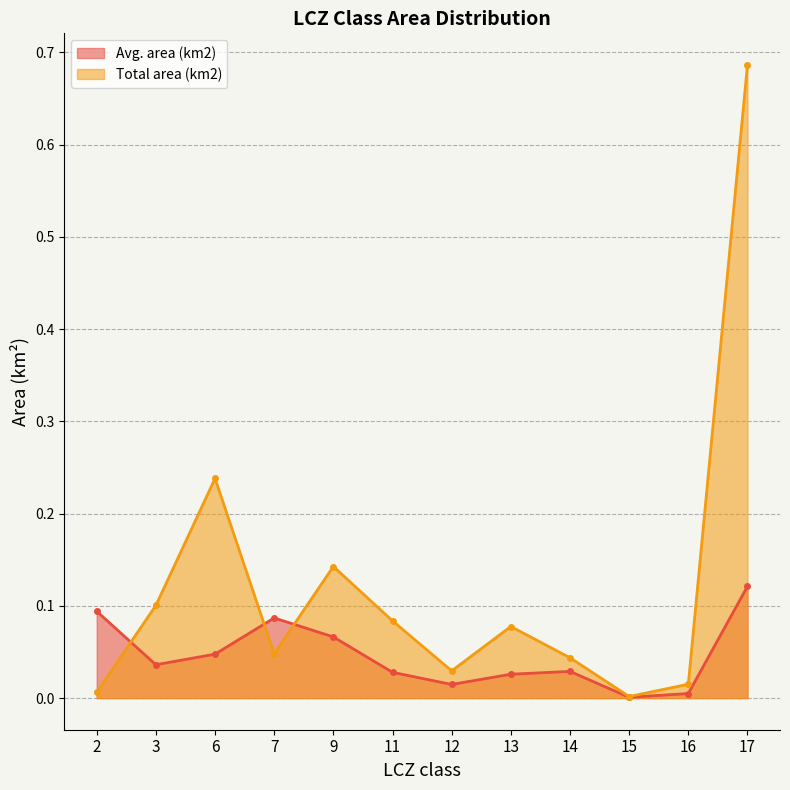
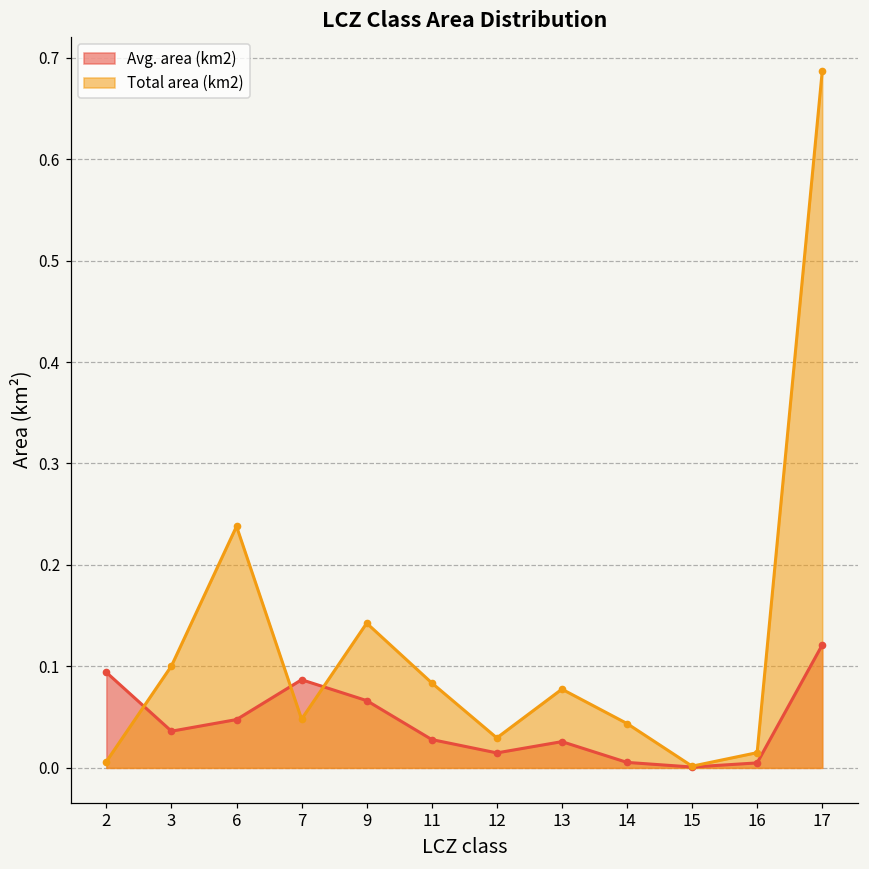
  {
    "Avg. area (km2)": {
      "2": 0.09,
      "3": 0.04,
      "6": 0.05,
      "7": 0.09,
      "9": 0.07,
      "11": 0.03,
      "12": 0.01,
      "13": 0.03,
-     "14": 0.03,
+     "14": 0.01,
      "16": 0.00,
      "17": 0.12
    },
    "Total area (km2)": {
      "2": 0.01,
      "3": 0.10,
      "6": 0.24,
      "7": 0.05,
      "9": 0.14,
      "11": 0.08,
      "12": 0.03,
      "13": 0.08,
      "14": 0.04,
      "16": 0.01,
      "17": 0.69
    }
  }
